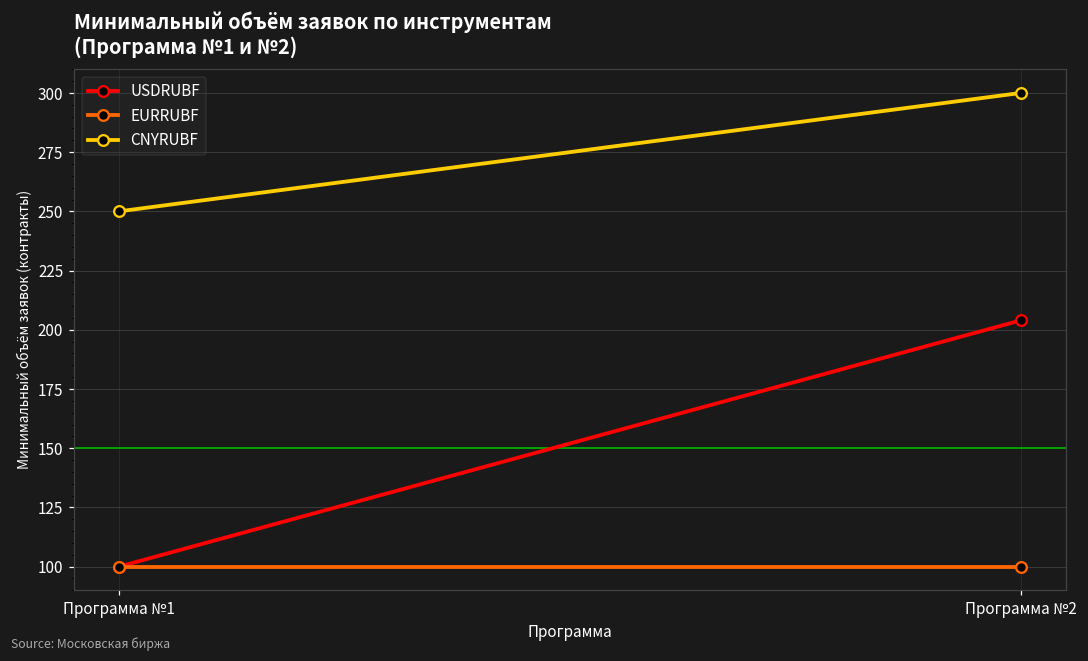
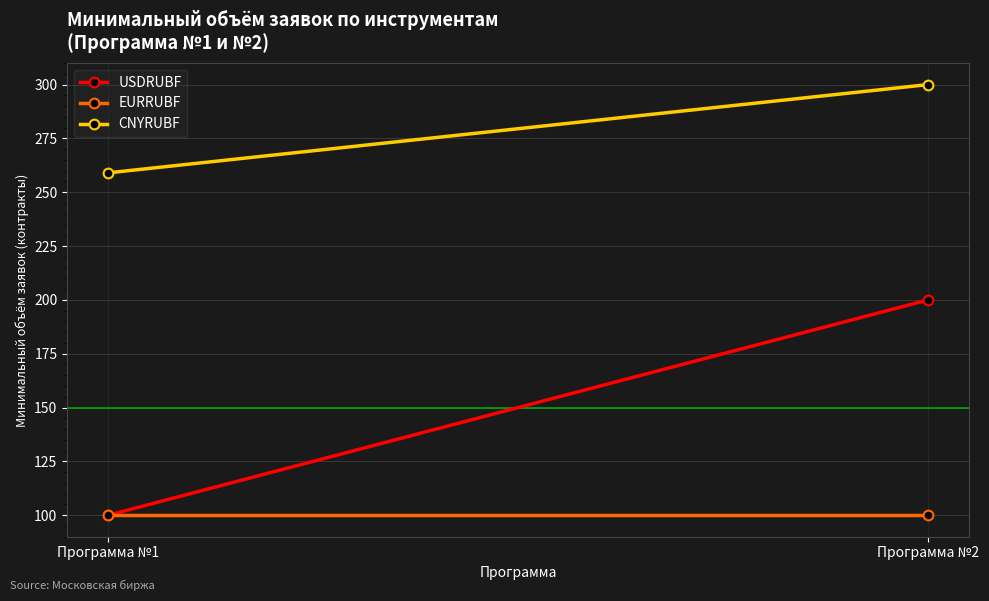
  {
    "USDRUBF": {
-     "Программа №2": 204
+     "Программа №2": 200
    },
    "EURRUBF": {
      "Программа №2": 100
    },
    "CNYRUBF": {
-     "Программа №1": 250,
+     "Программа №1": 259,
      "Программа №2": 300
    }
  }
